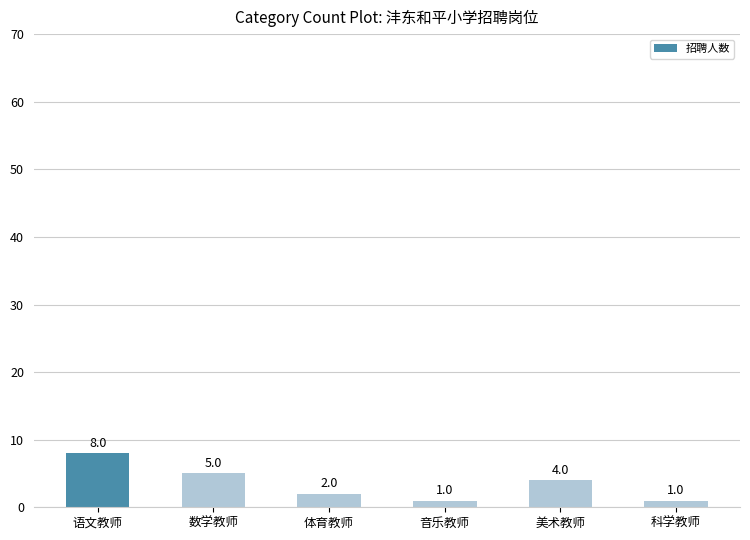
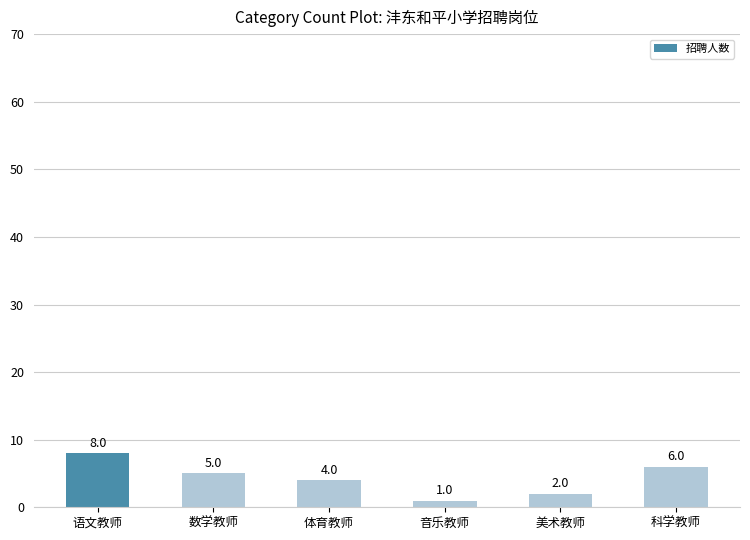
  {
    "语文教师": 8.0,
    "数学教师": 5.0,
-   "体育教师": 2.0,
+   "体育教师": 4.0,
    "音乐教师": 1.0,
-   "美术教师": 4.0,
-   "科学教师": 1.0
+   "美术教师": 2.0,
+   "科学教师": 6.0
  }
